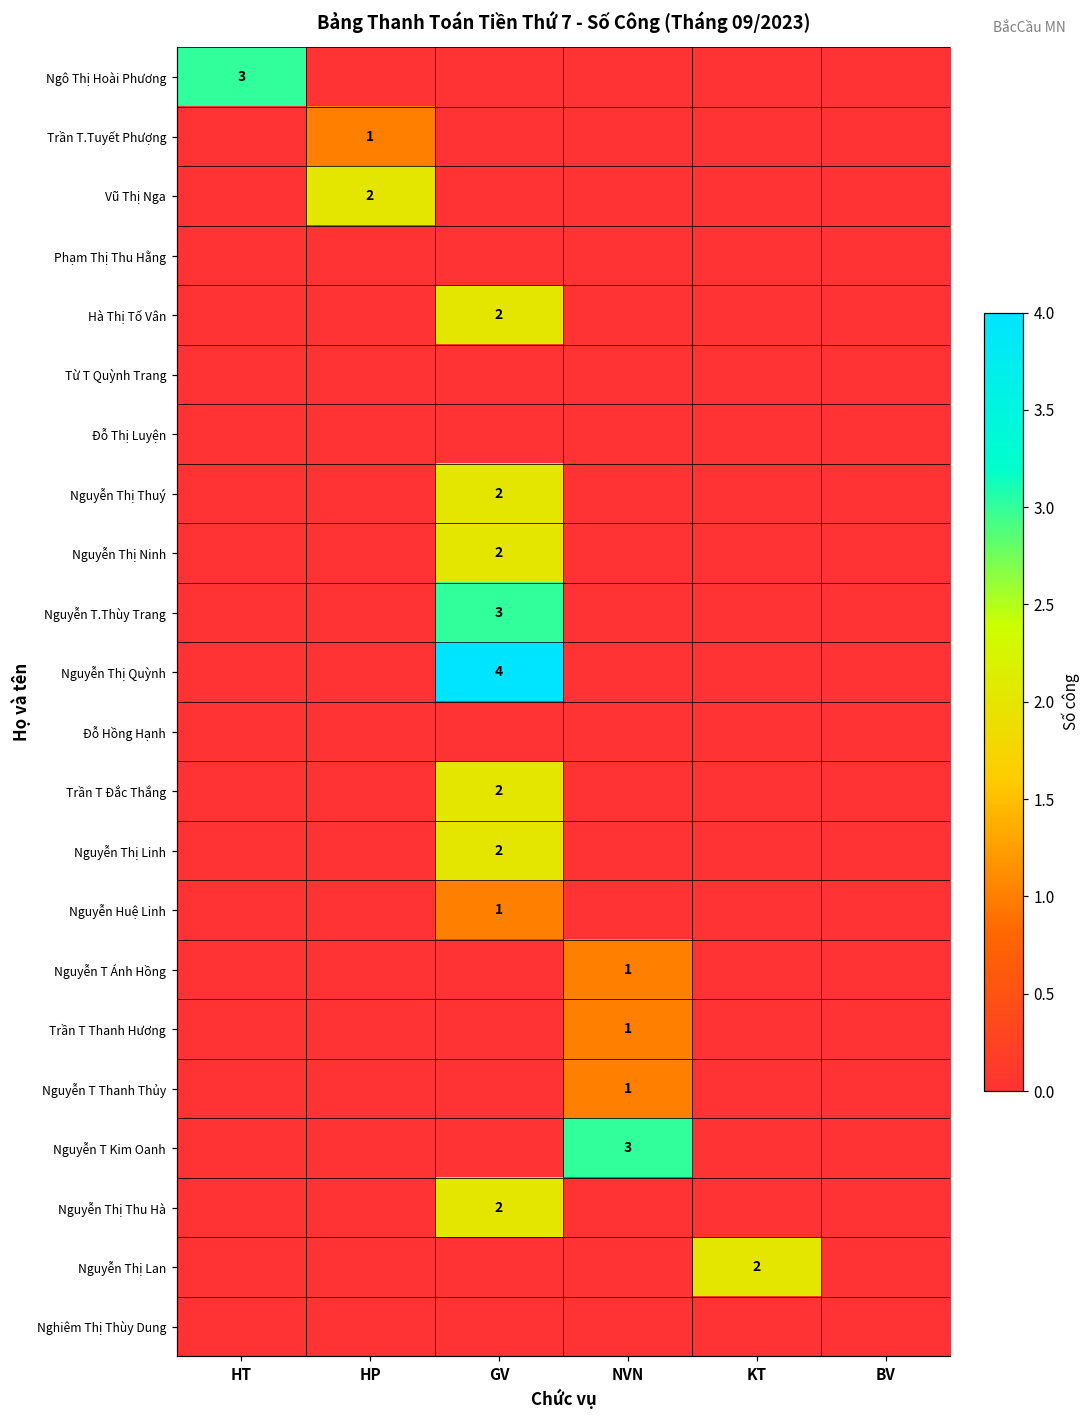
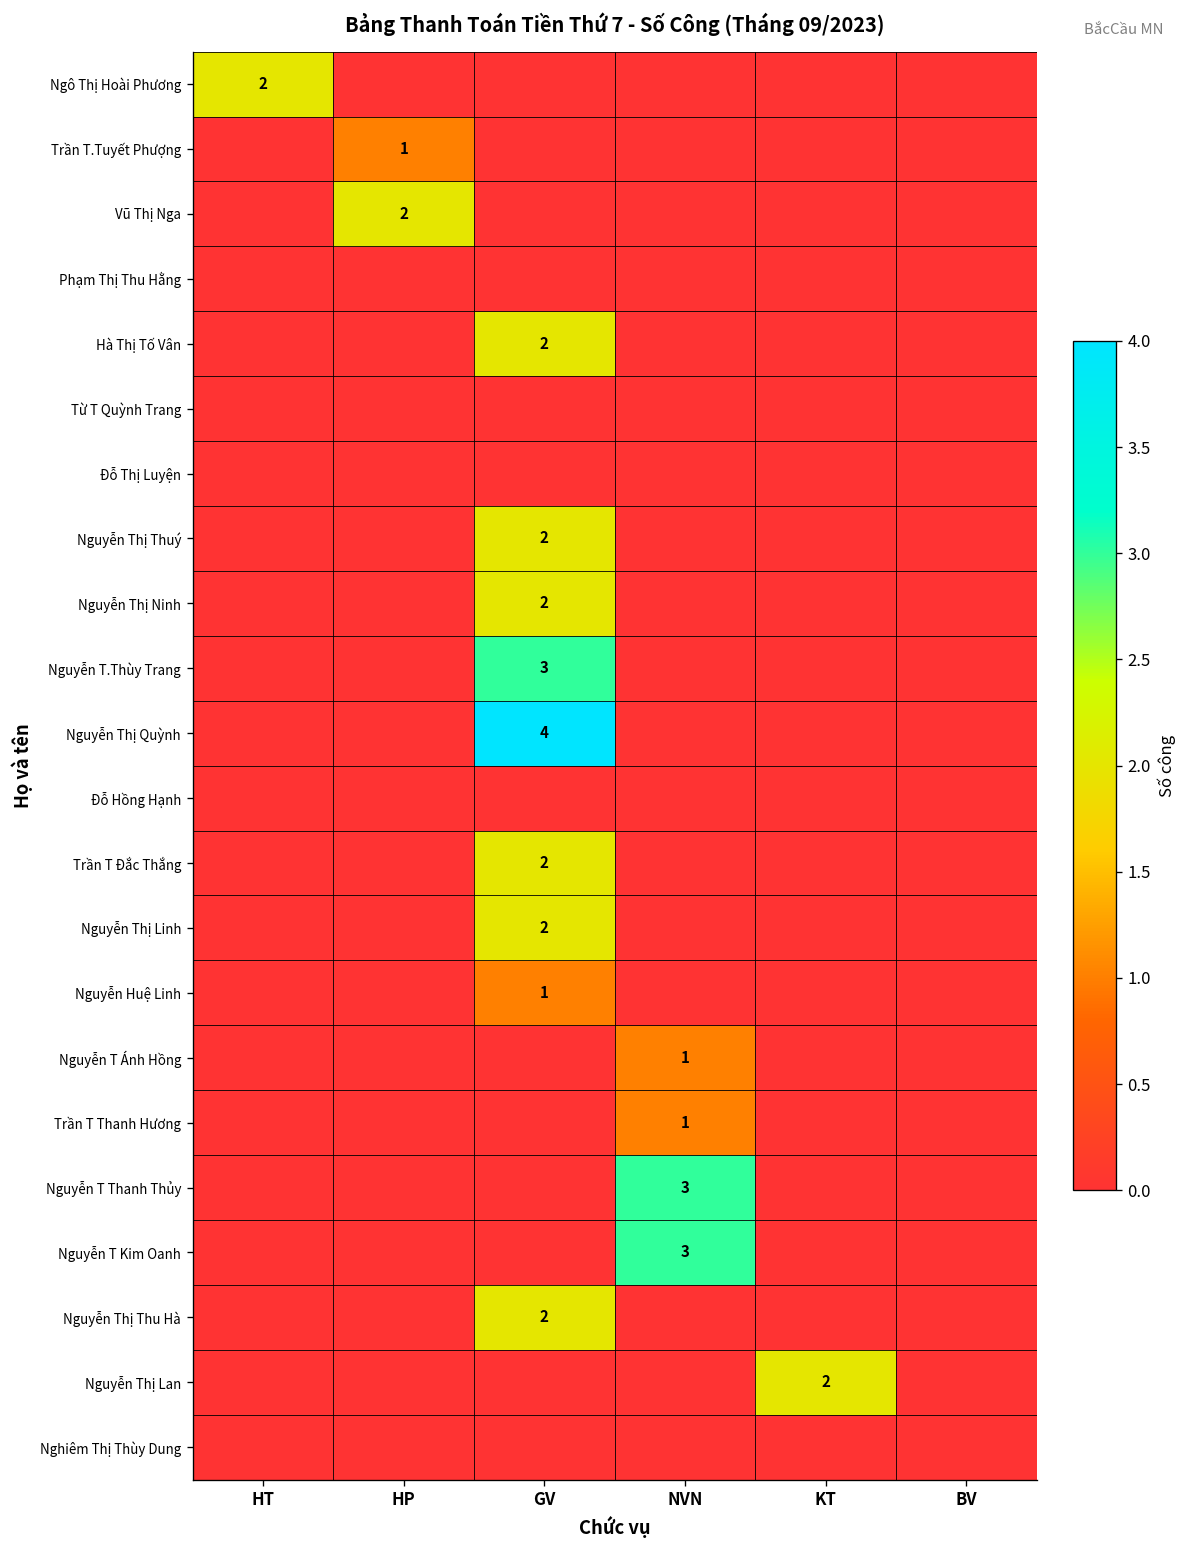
  {
    "Ngô Thị Hoài Phương": {
-     "HT": 3
+     "HT": 2
    },
    "Trần T.Tuyết Phượng": {
      "HP": 1
    },
    "Vũ Thị Nga": {
      "HP": 2
    },
    "Hà Thị Tố Vân": {
      "GV": 2
    },
    "Nguyễn Thị Thuý": {
      "GV": 2
    },
    "Nguyễn Thị Ninh": {
      "GV": 2
    },
    "Nguyễn T.Thùy Trang": {
      "GV": 3
    },
    "Nguyễn Thị Quỳnh": {
      "GV": 4
    },
    "Trần T Đắc Thắng": {
      "GV": 2
    },
    "Nguyễn Thị Linh": {
      "GV": 2
    },
    "Nguyễn Huệ Linh": {
      "GV": 1
    },
    "Nguyễn T Ánh Hồng": {
      "NVN": 1
    },
    "Trần T Thanh Hương": {
      "NVN": 1
    },
    "Nguyễn T Thanh Thủy": {
-     "NVN": 1
+     "NVN": 3
    },
    "Nguyễn T Kim Oanh": {
      "NVN": 3
    },
    "Nguyễn Thị Thu Hà": {
      "GV": 2
    },
    "Nguyễn Thị Lan": {
      "KT": 2
    }
  }
